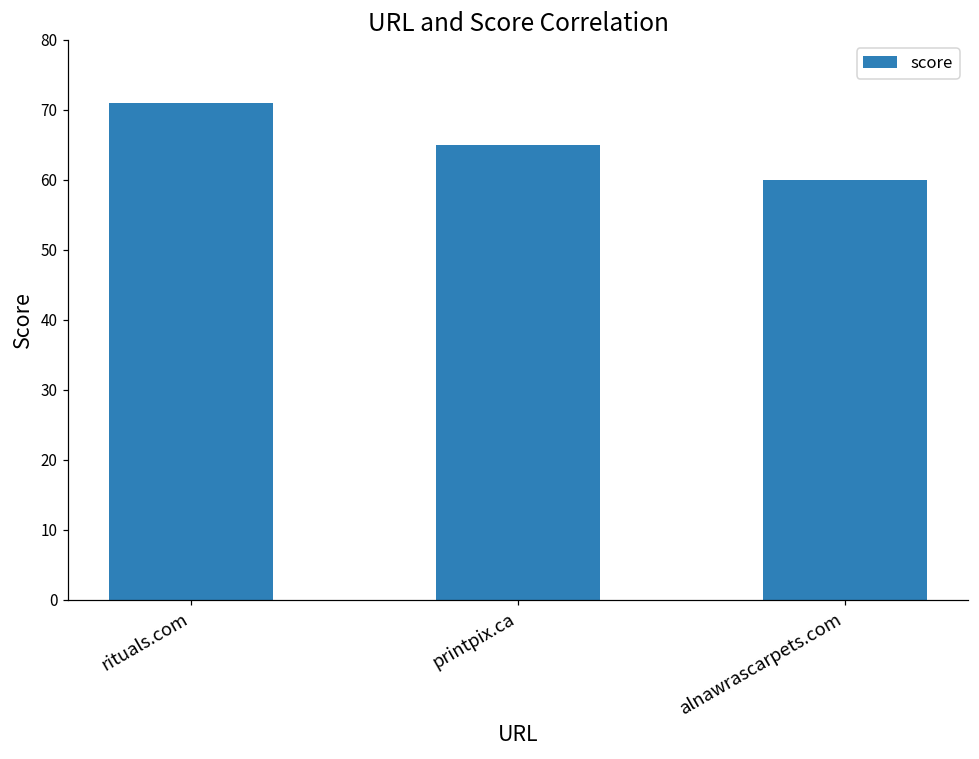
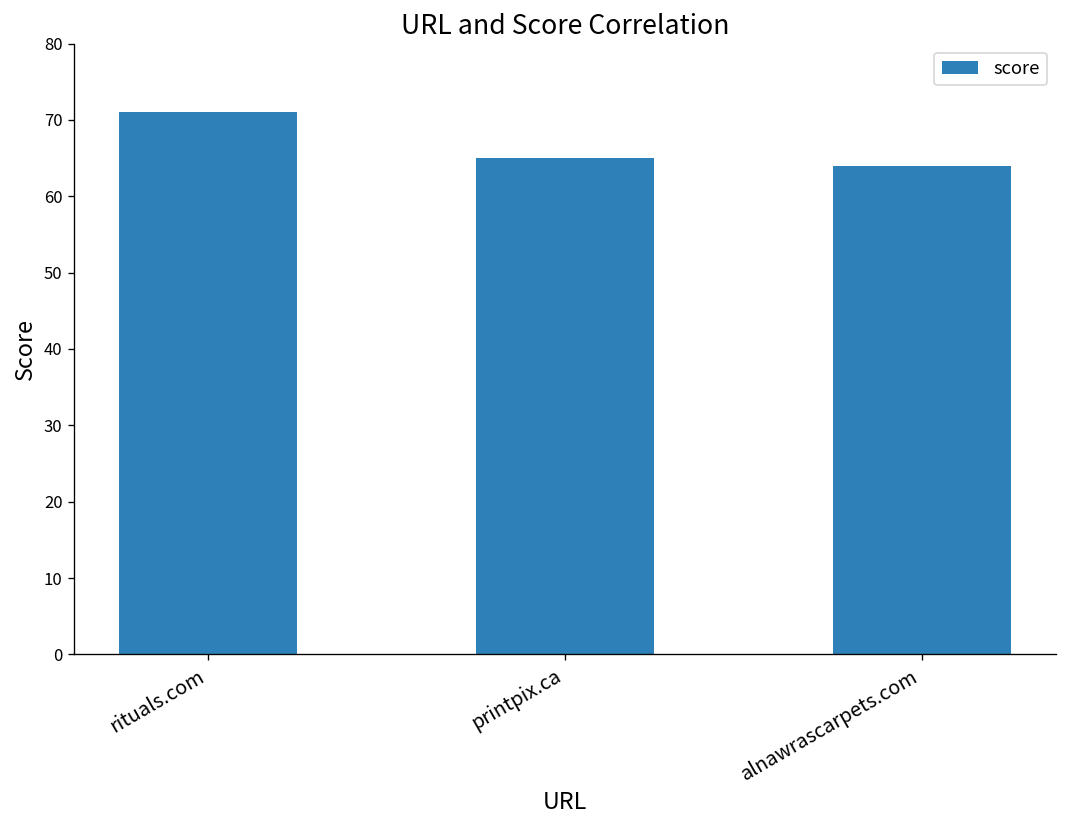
  {
    "rituals.com": 71,
    "printpix.ca": 65,
-   "alnawrascarpets.com": 60
+   "alnawrascarpets.com": 64
  }
